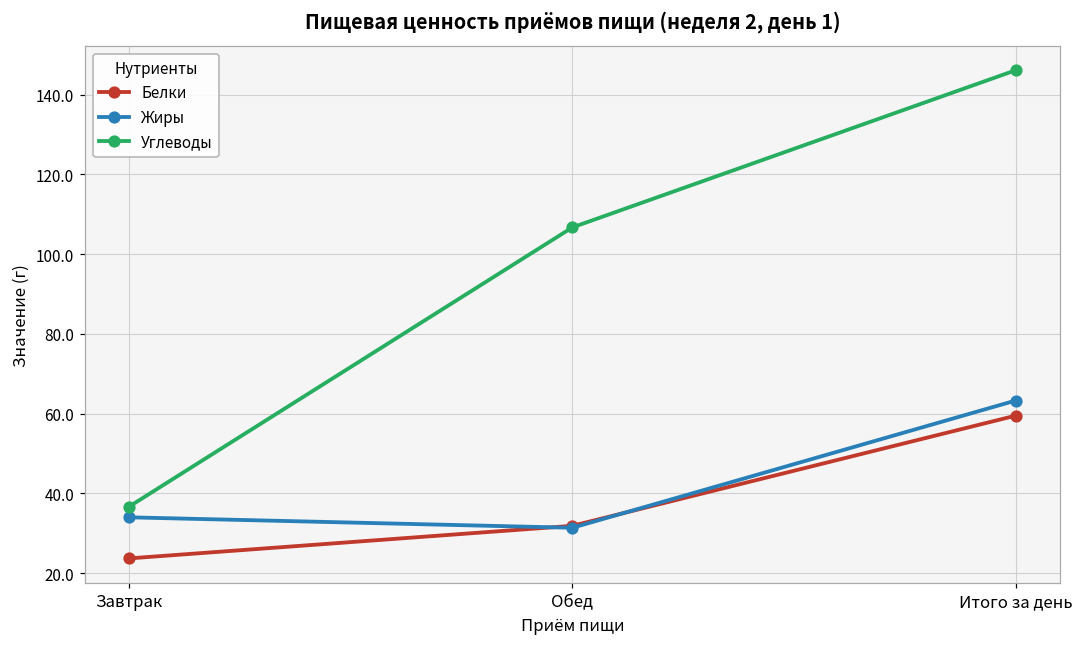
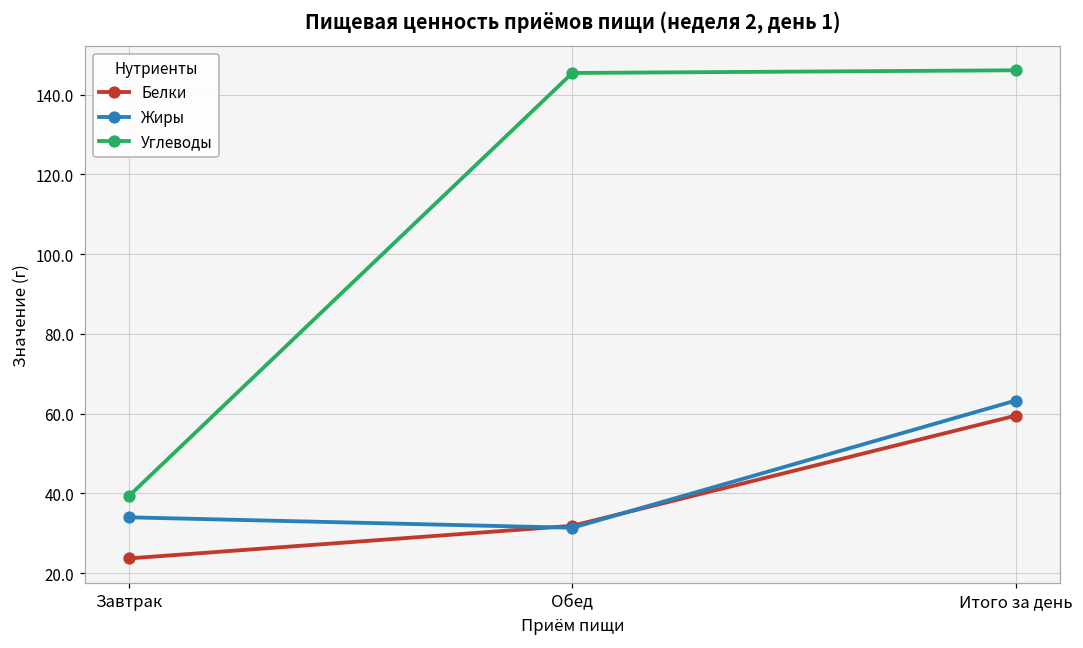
  {
    "Белки": {
      "Завтрак": 24,
      "Итого за день": 59
    },
    "Жиры": {
      "Завтрак": 34,
      "Итого за день": 63
    },
    "Углеводы": {
-     "Завтрак": 37,
-     "Обед": 107,
+     "Завтрак": 39,
+     "Обед": 145,
      "Итого за день": 146
    }
  }
